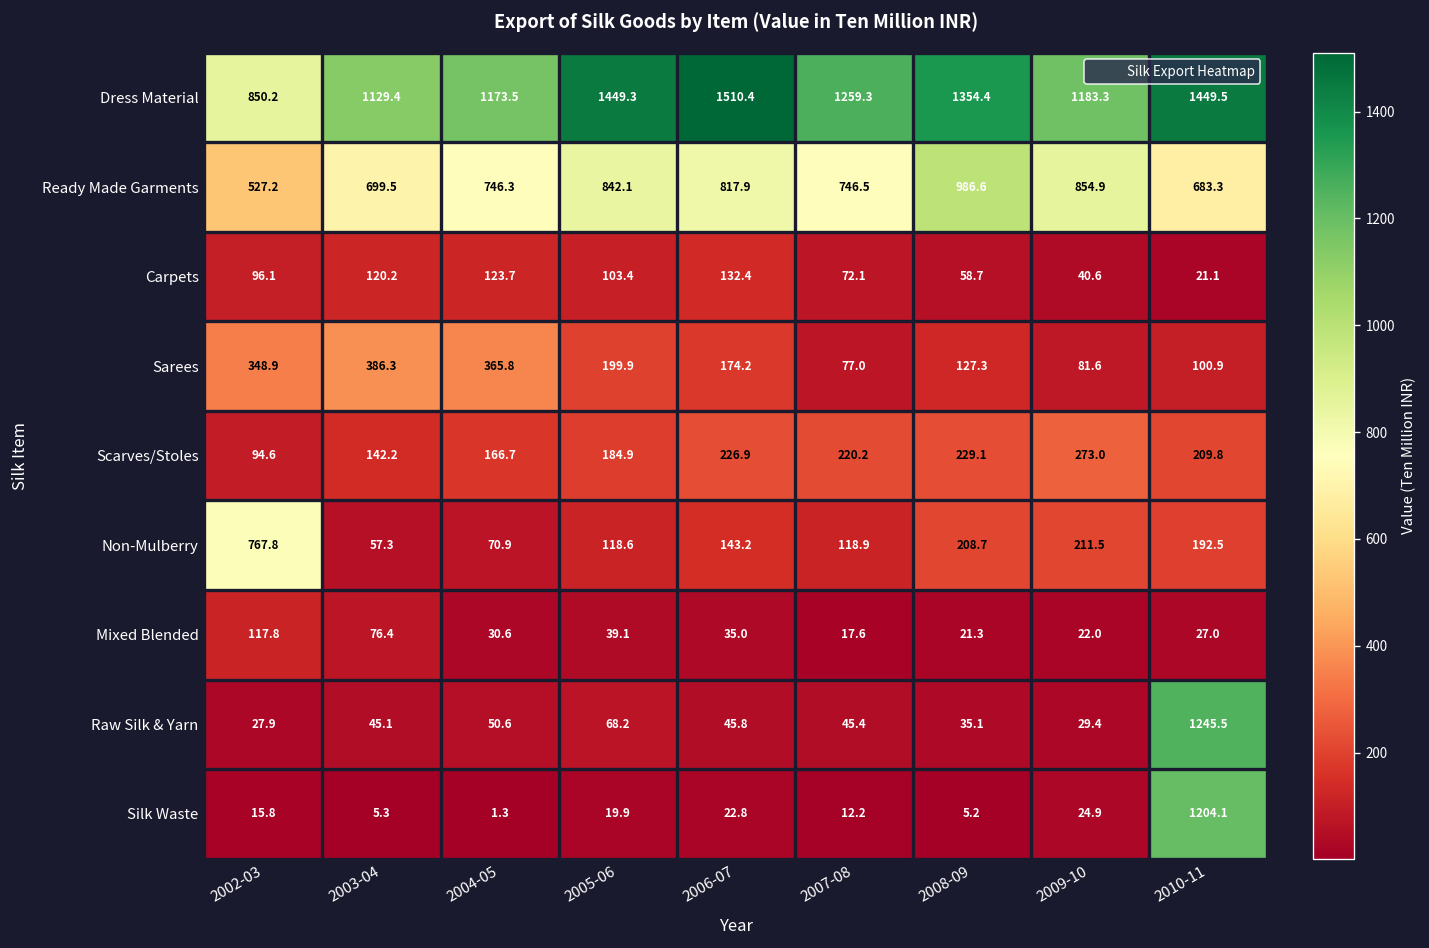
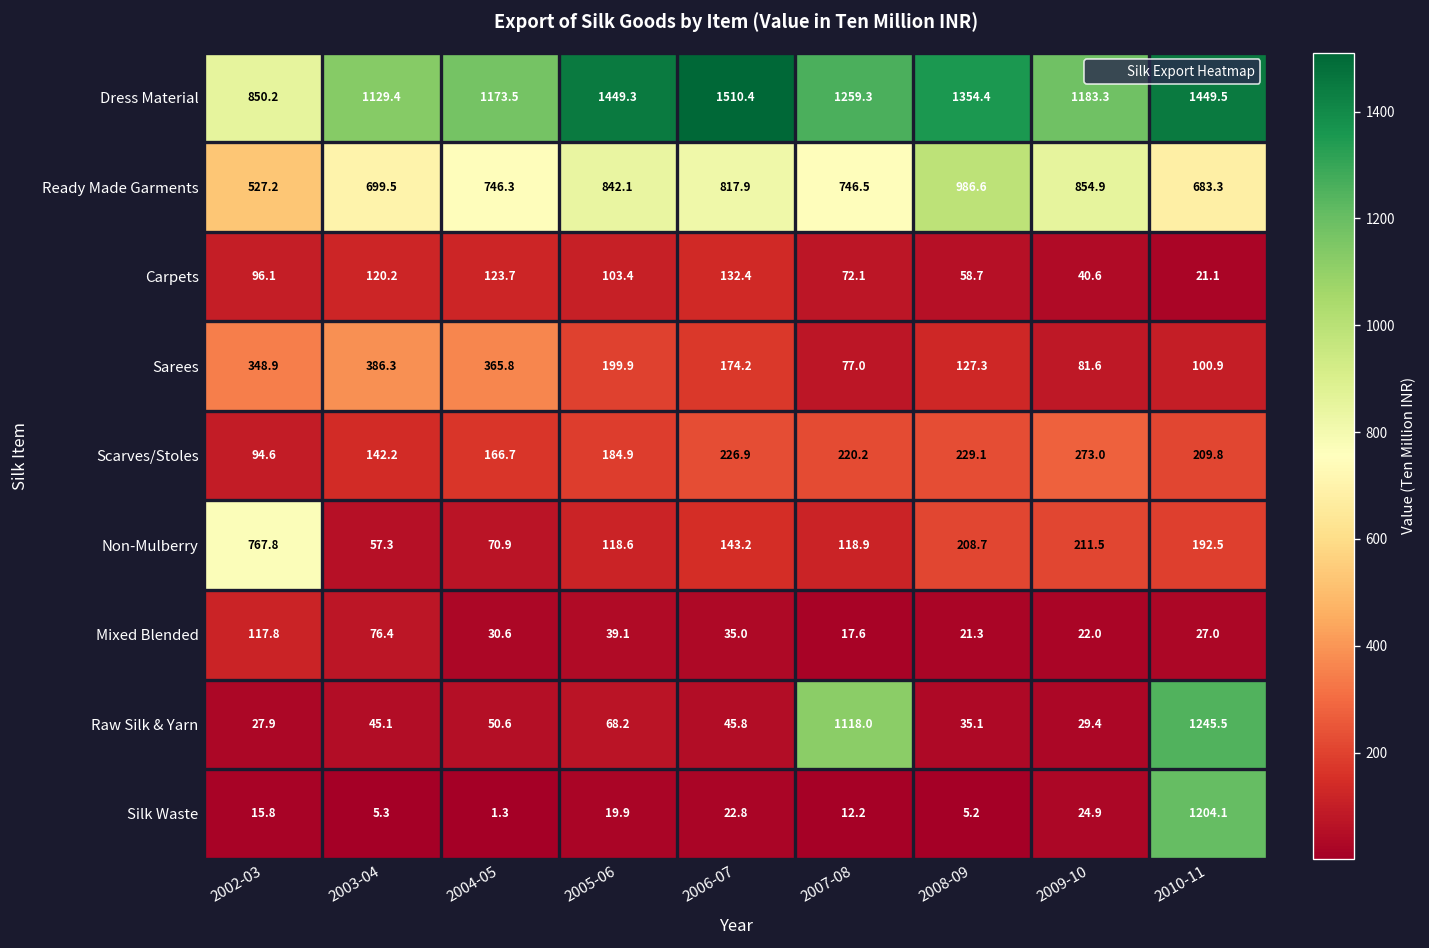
  {
    "Dress Material": {
      "2002-03": 850.2,
      "2003-04": 1129.4,
      "2004-05": 1173.5,
      "2005-06": 1449.3,
      "2006-07": 1510.4,
      "2007-08": 1259.3,
      "2008-09": 1354.4,
      "2009-10": 1183.3,
      "2010-11": 1449.5
    },
    "Ready Made Garments": {
      "2002-03": 527.2,
      "2003-04": 699.5,
      "2004-05": 746.3,
      "2005-06": 842.1,
      "2006-07": 817.9,
      "2007-08": 746.5,
      "2008-09": 986.6,
      "2009-10": 854.9,
      "2010-11": 683.3
    },
    "Carpets": {
      "2002-03": 96.1,
      "2003-04": 120.2,
      "2004-05": 123.7,
      "2005-06": 103.4,
      "2006-07": 132.4,
      "2007-08": 72.1,
      "2008-09": 58.7,
      "2009-10": 40.6,
      "2010-11": 21.1
    },
    "Sarees": {
      "2002-03": 348.9,
      "2003-04": 386.3,
      "2004-05": 365.8,
      "2005-06": 199.9,
      "2006-07": 174.2,
      "2007-08": 77.0,
      "2008-09": 127.3,
      "2009-10": 81.6,
      "2010-11": 100.9
    },
    "Scarves/Stoles": {
      "2002-03": 94.6,
      "2003-04": 142.2,
      "2004-05": 166.7,
      "2005-06": 184.9,
      "2006-07": 226.9,
      "2007-08": 220.2,
      "2008-09": 229.1,
      "2009-10": 273.0,
      "2010-11": 209.8
    },
    "Non-Mulberry": {
      "2002-03": 767.8,
      "2003-04": 57.3,
      "2004-05": 70.9,
      "2005-06": 118.6,
      "2006-07": 143.2,
      "2007-08": 118.9,
      "2008-09": 208.7,
      "2009-10": 211.5,
      "2010-11": 192.5
    },
    "Mixed Blended": {
      "2002-03": 117.8,
      "2003-04": 76.4,
      "2004-05": 30.6,
      "2005-06": 39.1,
      "2006-07": 35.0,
      "2007-08": 17.6,
      "2008-09": 21.3,
      "2009-10": 22.0,
      "2010-11": 27.0
    },
    "Raw Silk & Yarn": {
      "2002-03": 27.9,
      "2003-04": 45.1,
      "2004-05": 50.6,
      "2005-06": 68.2,
      "2006-07": 45.8,
-     "2007-08": 45.4,
+     "2007-08": 1118.0,
      "2008-09": 35.1,
      "2009-10": 29.4,
      "2010-11": 1245.5
    },
    "Silk Waste": {
      "2002-03": 15.8,
      "2003-04": 5.3,
      "2004-05": 1.3,
      "2005-06": 19.9,
      "2006-07": 22.8,
      "2007-08": 12.2,
      "2008-09": 5.2,
      "2009-10": 24.9,
      "2010-11": 1204.1
    }
  }
